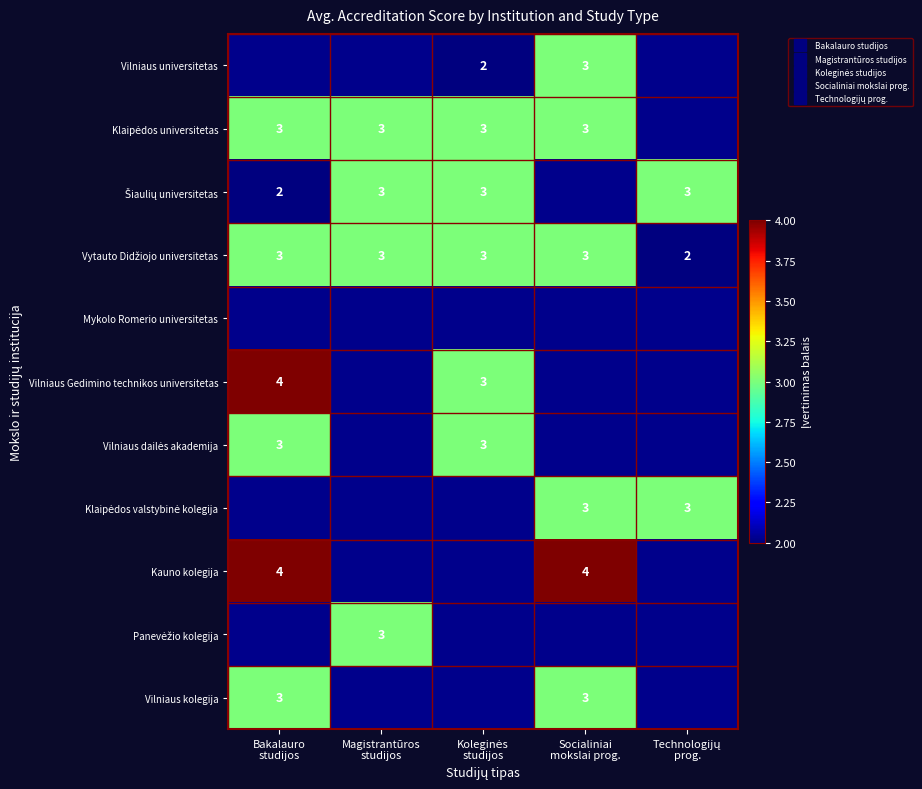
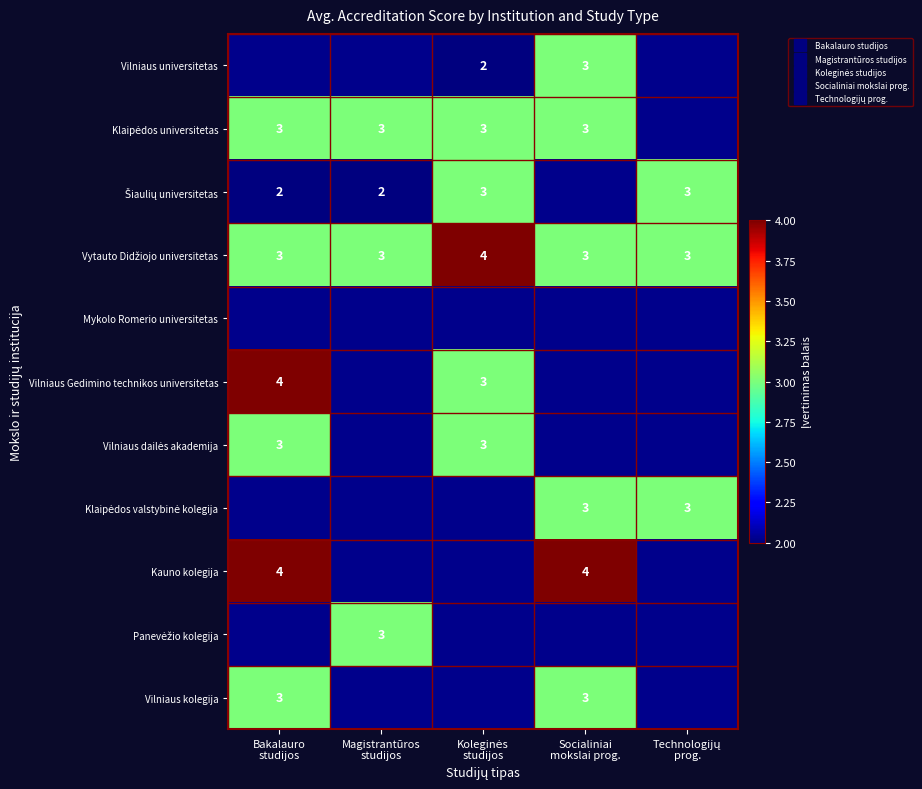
  {
    "Vilniaus universitetas": {
      "Koleginės studijos": 2,
      "Socialiniai mokslai prog.": 3
    },
    "Klaipėdos universitetas": {
      "Bakalauro studijos": 3,
      "Magistrantūros studijos": 3,
      "Koleginės studijos": 3,
      "Socialiniai mokslai prog.": 3
    },
    "Šiaulių universitetas": {
      "Bakalauro studijos": 2,
-     "Magistrantūros studijos": 3,
+     "Magistrantūros studijos": 2,
      "Koleginės studijos": 3,
      "Technologijų prog.": 3
    },
    "Vytauto Didžiojo universitetas": {
      "Bakalauro studijos": 3,
      "Magistrantūros studijos": 3,
-     "Koleginės studijos": 3,
+     "Koleginės studijos": 4,
      "Socialiniai mokslai prog.": 3,
-     "Technologijų prog.": 2
+     "Technologijų prog.": 3
    },
    "Vilniaus Gedimino technikos universitetas": {
      "Bakalauro studijos": 4,
      "Koleginės studijos": 3
    },
    "Vilniaus dailės akademija": {
      "Bakalauro studijos": 3,
      "Koleginės studijos": 3
    },
    "Klaipėdos valstybinė kolegija": {
      "Socialiniai mokslai prog.": 3,
      "Technologijų prog.": 3
    },
    "Kauno kolegija": {
      "Bakalauro studijos": 4,
      "Socialiniai mokslai prog.": 4
    },
    "Panevėžio kolegija": {
      "Magistrantūros studijos": 3
    },
    "Vilniaus kolegija": {
      "Bakalauro studijos": 3,
      "Socialiniai mokslai prog.": 3
    }
  }
